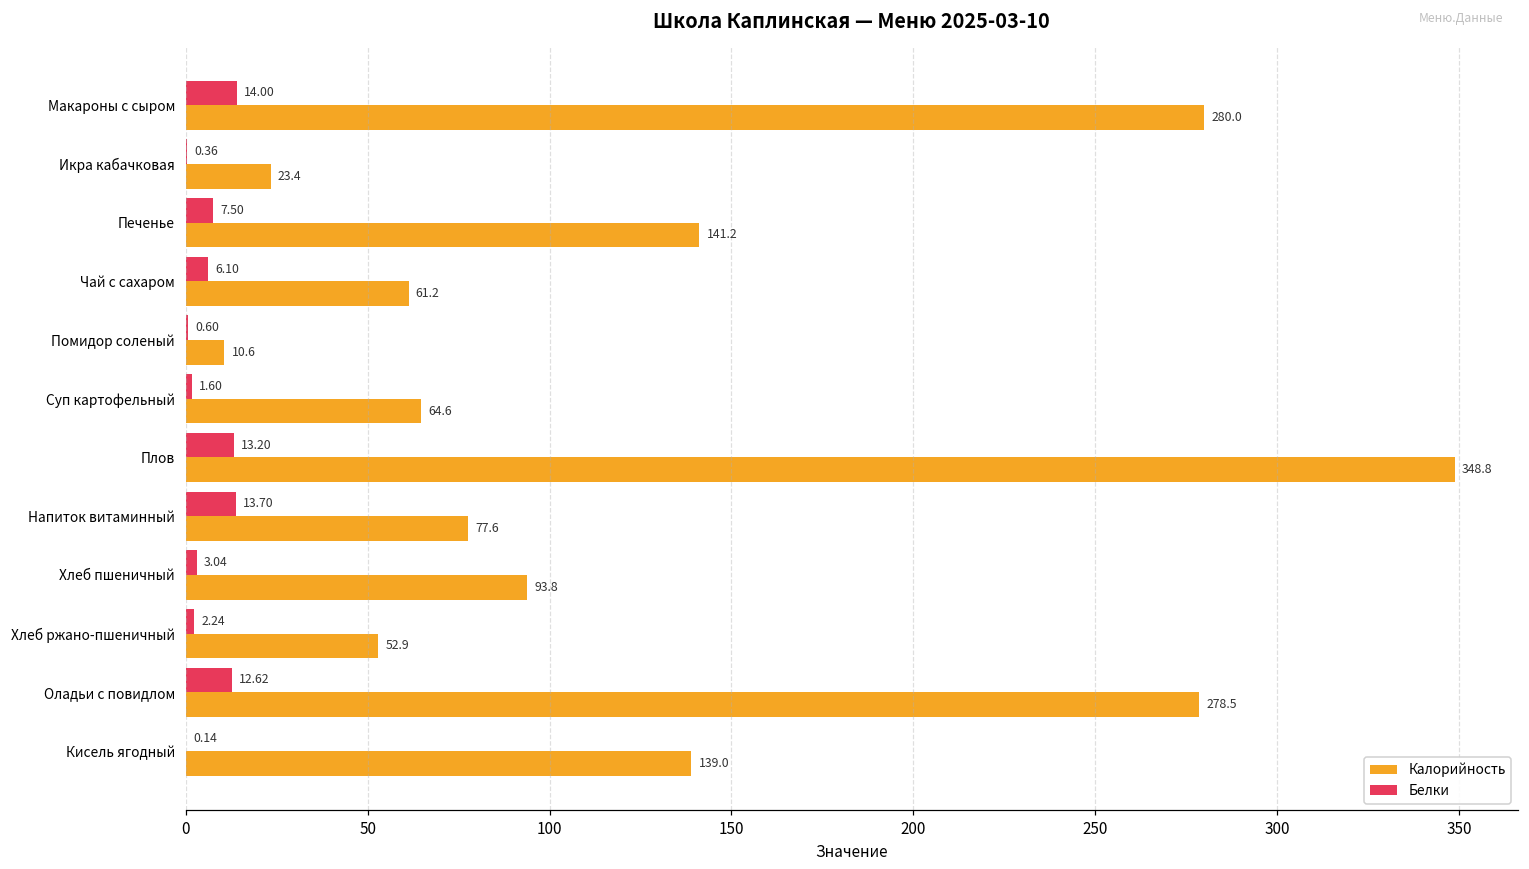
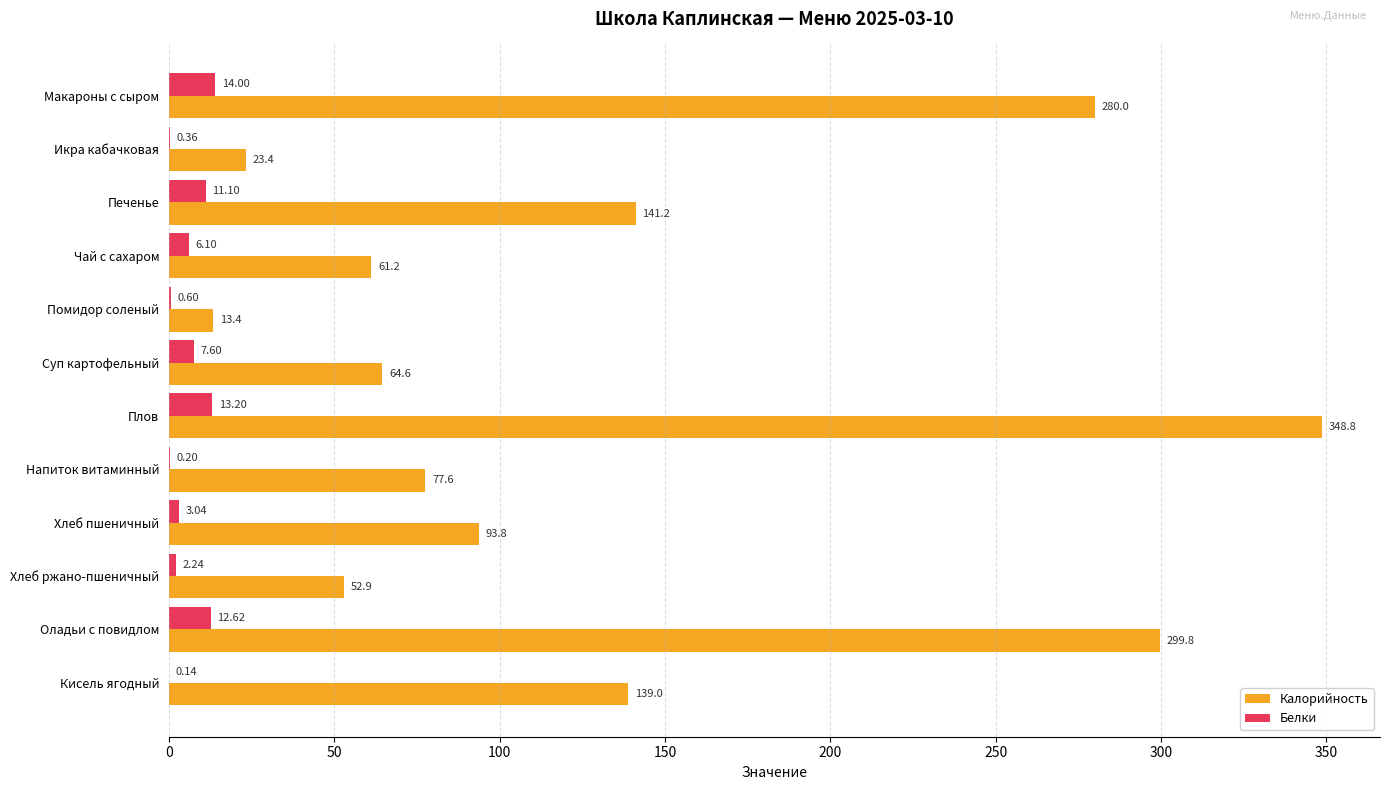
  {
    "Калорийность": {
      "Макароны с сыром": 280.0,
      "Икра кабачковая": 23.4,
      "Печенье": 141.2,
      "Чай с сахаром": 61.2,
-     "Помидор соленый": 10.6,
+     "Помидор соленый": 13.4,
      "Суп картофельный": 64.6,
      "Плов": 348.8,
      "Напиток витаминный": 77.6,
      "Хлеб пшеничный": 93.8,
      "Хлеб ржано-пшеничный": 52.9,
-     "Оладьи с повидлом": 278.5,
+     "Оладьи с повидлом": 299.8,
      "Кисель ягодный": 139.0
    },
    "Белки": {
      "Макароны с сыром": 14.00,
      "Икра кабачковая": 0.36,
-     "Печенье": 7.50,
+     "Печенье": 11.10,
      "Чай с сахаром": 6.10,
      "Помидор соленый": 0.60,
-     "Суп картофельный": 1.60,
+     "Суп картофельный": 7.60,
      "Плов": 13.20,
-     "Напиток витаминный": 13.70,
+     "Напиток витаминный": 0.20,
      "Хлеб пшеничный": 3.04,
      "Хлеб ржано-пшеничный": 2.24,
      "Оладьи с повидлом": 12.62,
      "Кисель ягодный": 0.14
    }
  }
